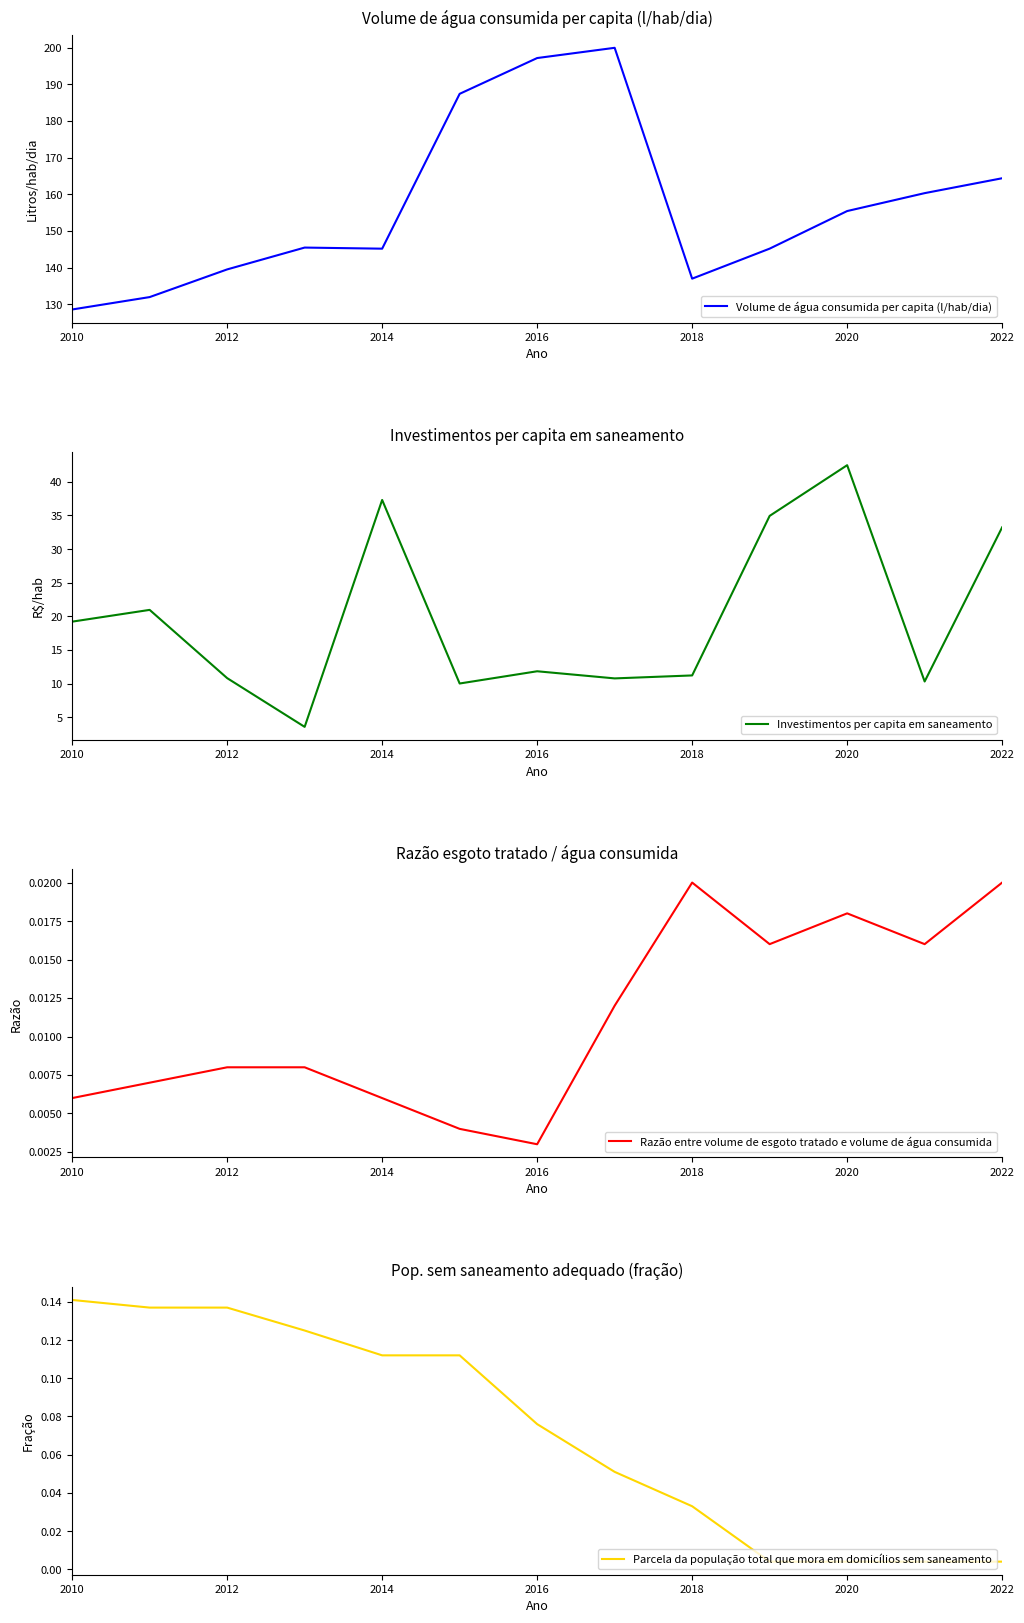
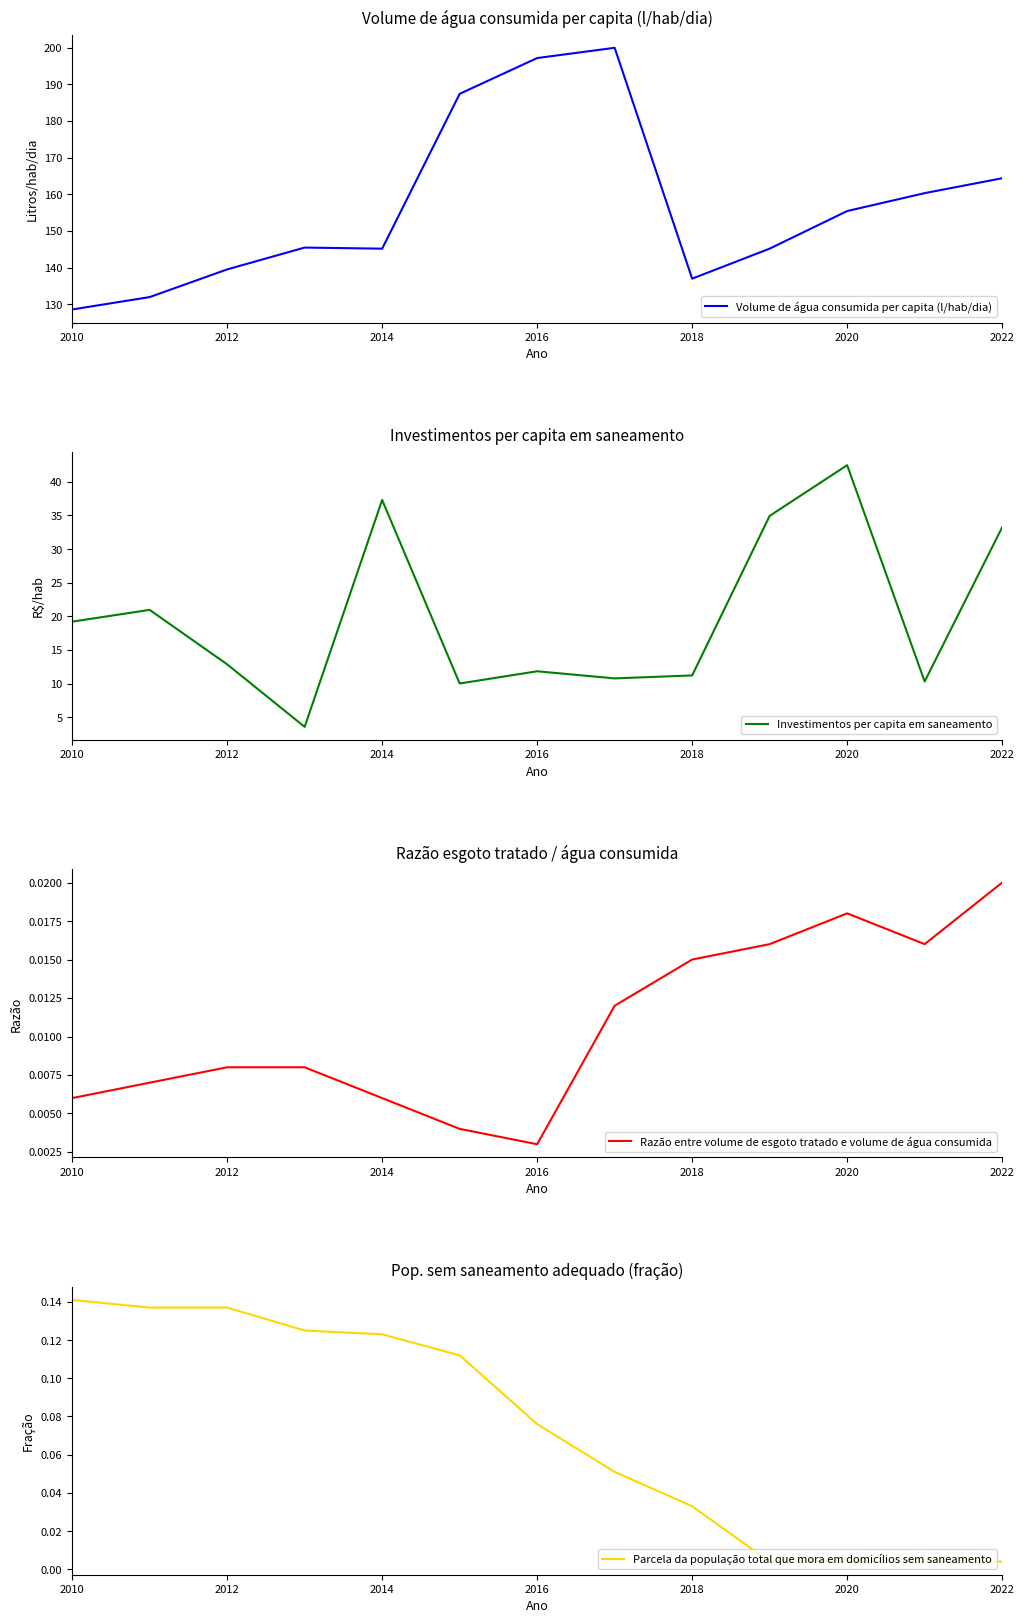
  {
    "Volume de água consumida per capita (l/hab/dia)": {
      "2010": 129,
      "2012": 140,
      "2014": 145,
      "2016": 197,
      "2018": 137,
      "2020": 155,
      "2022": 164
    },
    "Investimentos per capita em saneamento": {
      "2010": 19,
-     "2012": 11,
+     "2012": 13,
      "2014": 37,
      "2016": 12,
      "2018": 11,
      "2020": 42,
      "2022": 33
    },
    "Razão esgoto tratado / água consumida": {
      "2010": 0.006,
      "2012": 0.008,
      "2014": 0.006,
      "2016": 0.003,
-     "2018": 0.020,
+     "2018": 0.015,
      "2020": 0.018,
      "2022": 0.020
    },
    "Pop. sem saneamento adequado (fração)": {
      "2010": 0.141,
      "2012": 0.137,
-     "2014": 0.112,
+     "2014": 0.123,
      "2016": 0.076,
      "2018": 0.033,
      "2022": 0.004
    }
  }
